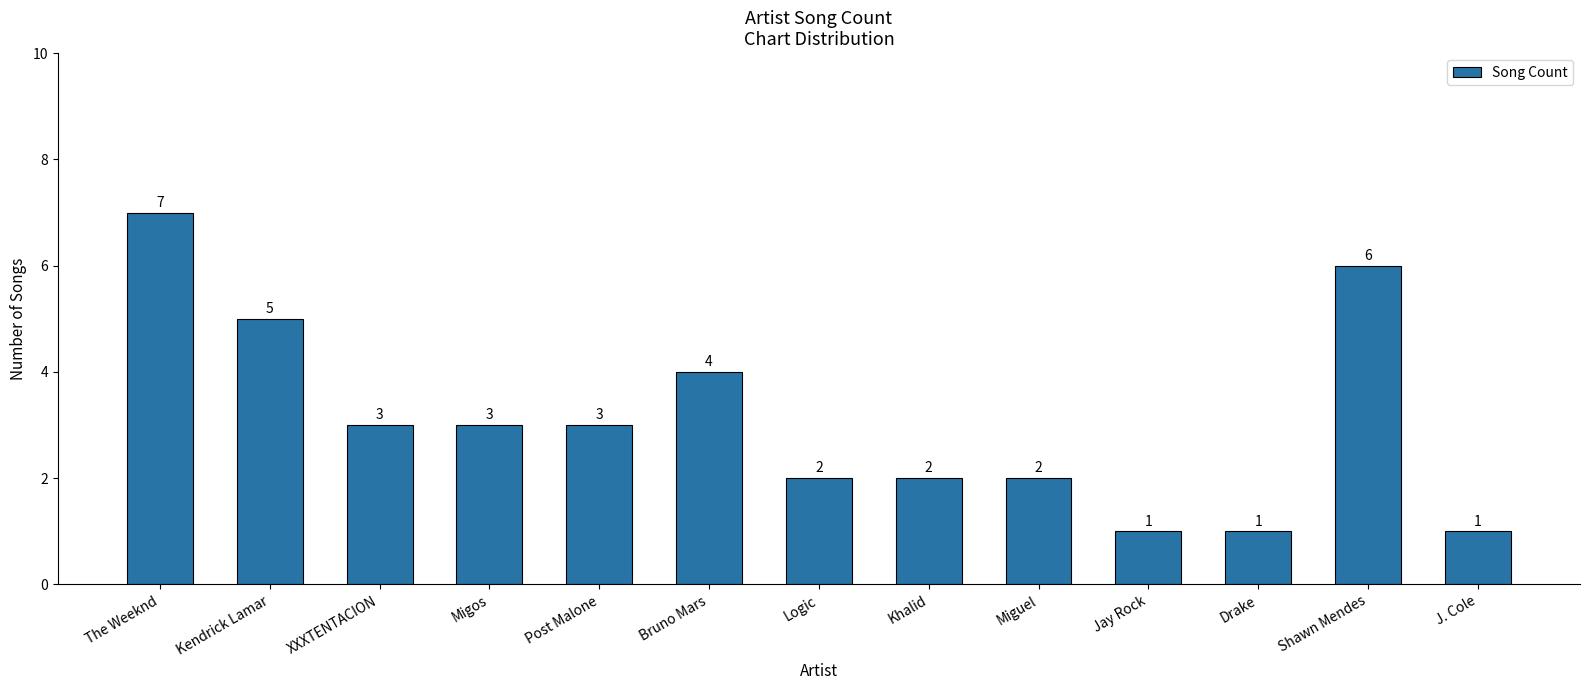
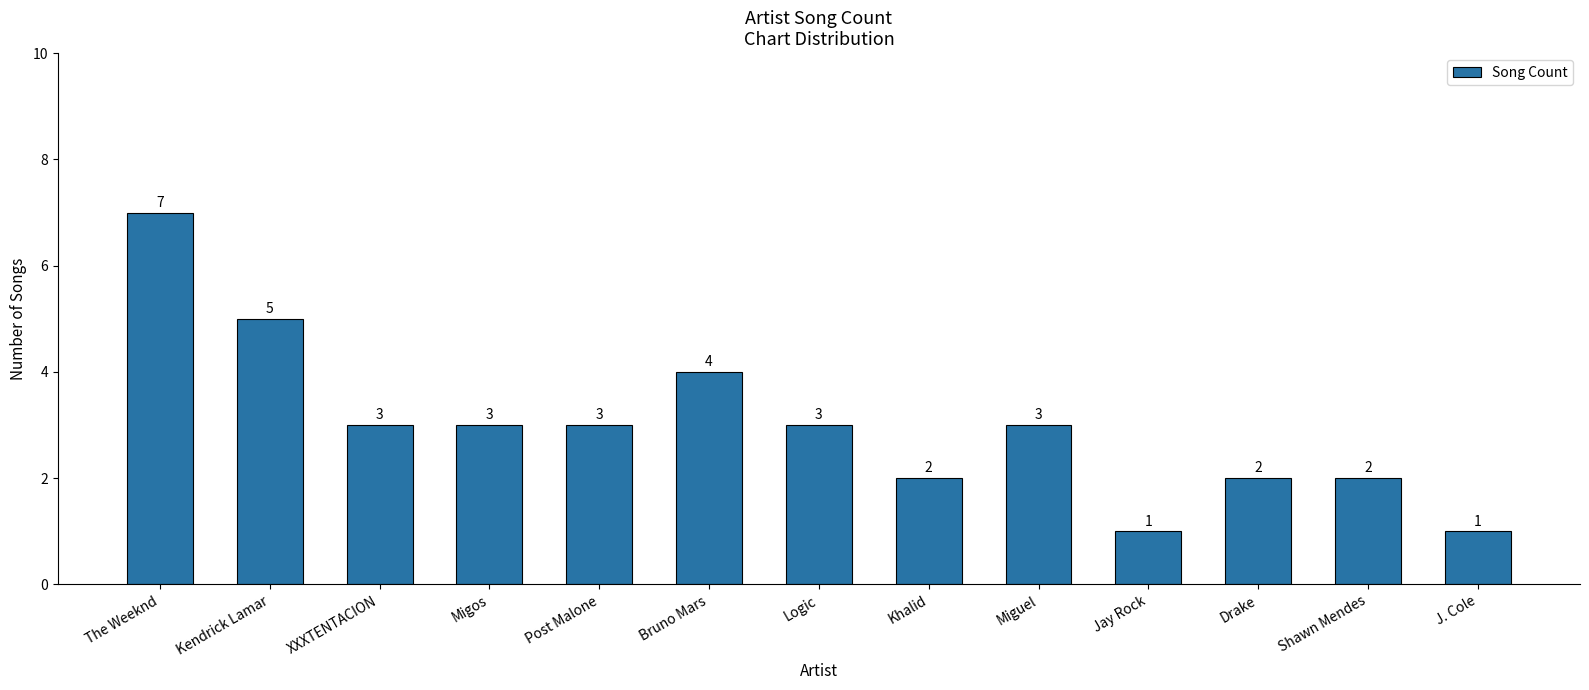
  {
    "The Weeknd": 7,
    "Kendrick Lamar": 5,
    "XXXTENTACION": 3,
    "Migos": 3,
    "Post Malone": 3,
    "Bruno Mars": 4,
-   "Logic": 2,
+   "Logic": 3,
    "Khalid": 2,
-   "Miguel": 2,
+   "Miguel": 3,
    "Jay Rock": 1,
-   "Drake": 1,
-   "Shawn Mendes": 6,
+   "Drake": 2,
+   "Shawn Mendes": 2,
    "J. Cole": 1
  }
